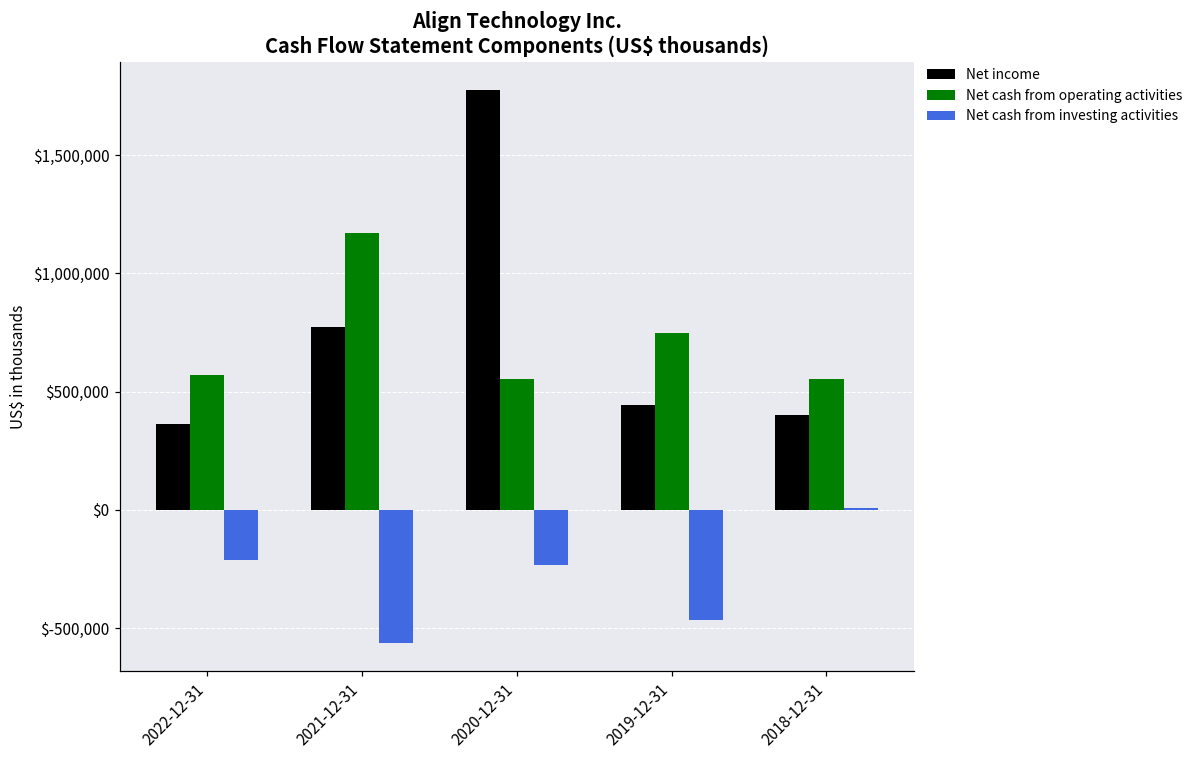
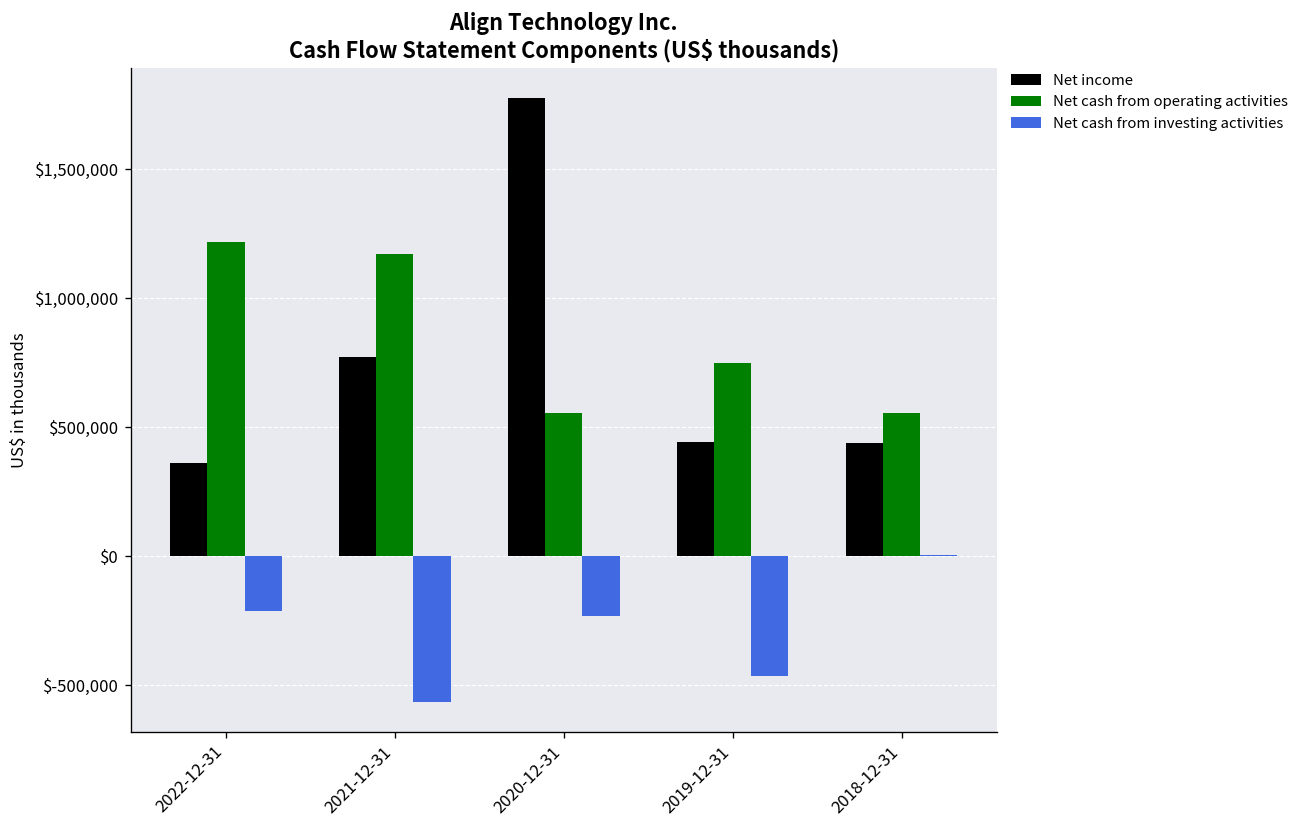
  {
    "Net income": {
      "2022-12-31": "$360,000",
      "2021-12-31": "$770,000",
      "2020-12-31": "$1,780,000",
      "2019-12-31": "$440,000",
-     "2018-12-31": "$400,000"
+     "2018-12-31": "$440,000"
    },
    "Net cash from operating activities": {
-     "2022-12-31": "$570,000",
+     "2022-12-31": "$1,220,000",
      "2021-12-31": "$1,170,000",
      "2020-12-31": "$560,000",
      "2019-12-31": "$750,000",
      "2018-12-31": "$550,000"
    },
    "Net cash from investing activities": {
      "2022-12-31": "$-210,000",
      "2021-12-31": "$-560,000",
      "2020-12-31": "$-230,000",
      "2019-12-31": "$-460,000"
    }
  }
